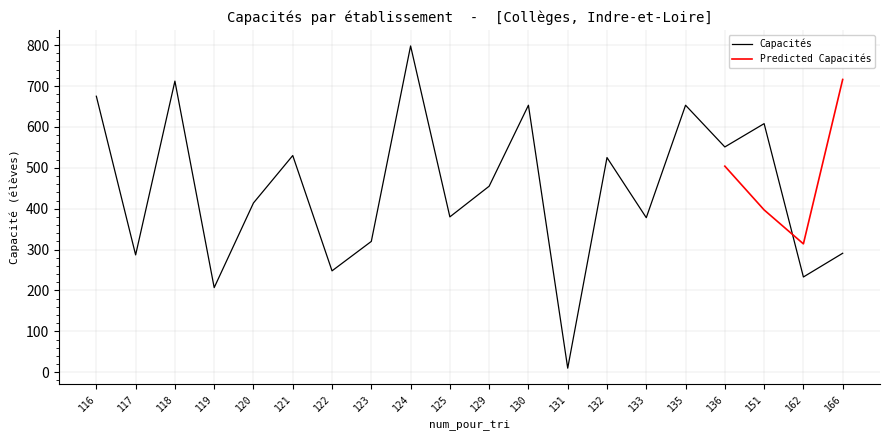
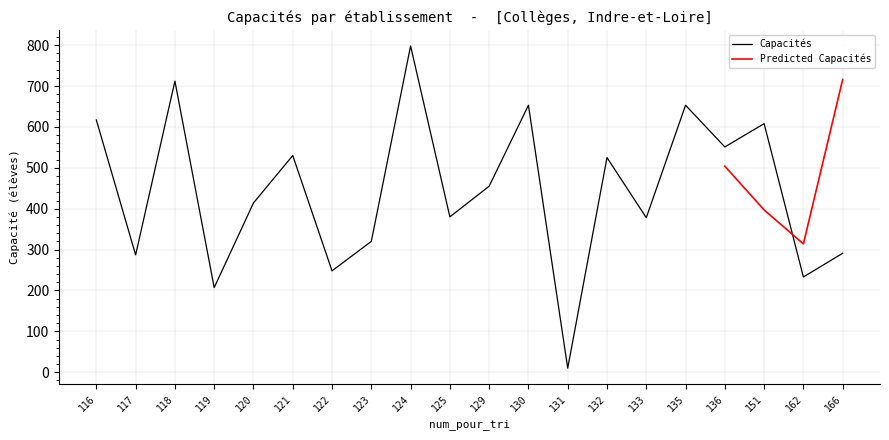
  {
    "Capacités": {
-     "116": 680,
+     "116": 620,
      "117": 290,
      "118": 710,
      "119": 210,
      "120": 410,
      "121": 530,
      "122": 250,
      "123": 320,
      "124": 800,
      "125": 380,
      "129": 460,
      "130": 650,
      "131": 10,
      "132": 530,
      "133": 380,
      "135": 650,
      "136": 550,
      "151": 610,
      "162": 230,
      "166": 290
    },
    "Predicted Capacités": {
      "136": 500,
      "151": 400,
      "162": 310,
      "166": 720
    }
  }
